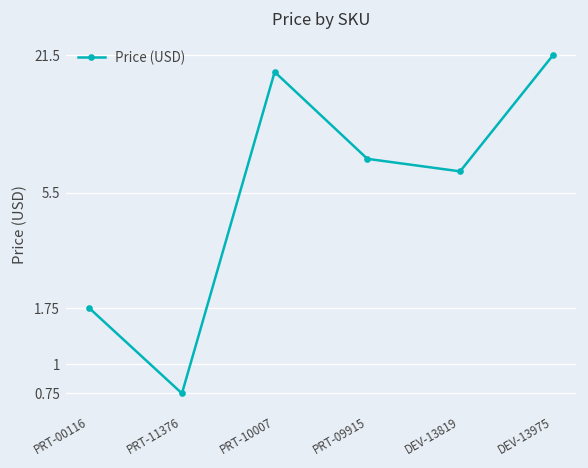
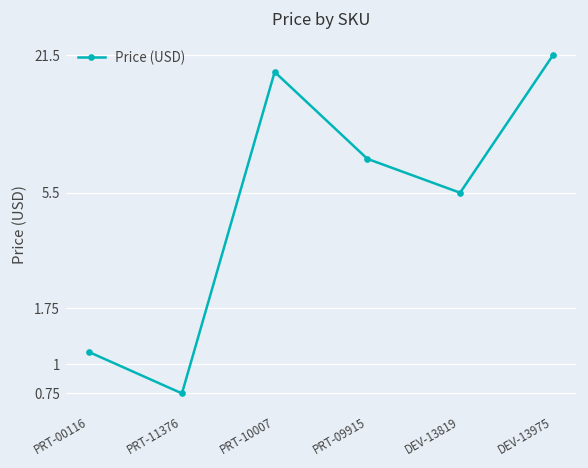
  {
-   "PRT-00116": 1.8,
+   "PRT-00116": 1.1,
    "PRT-11376": 0.75,
    "PRT-10007": 18,
    "PRT-09915": 7.7,
-   "DEV-13819": 6.8,
+   "DEV-13819": 5.5,
    "DEV-13975": 22
  }
